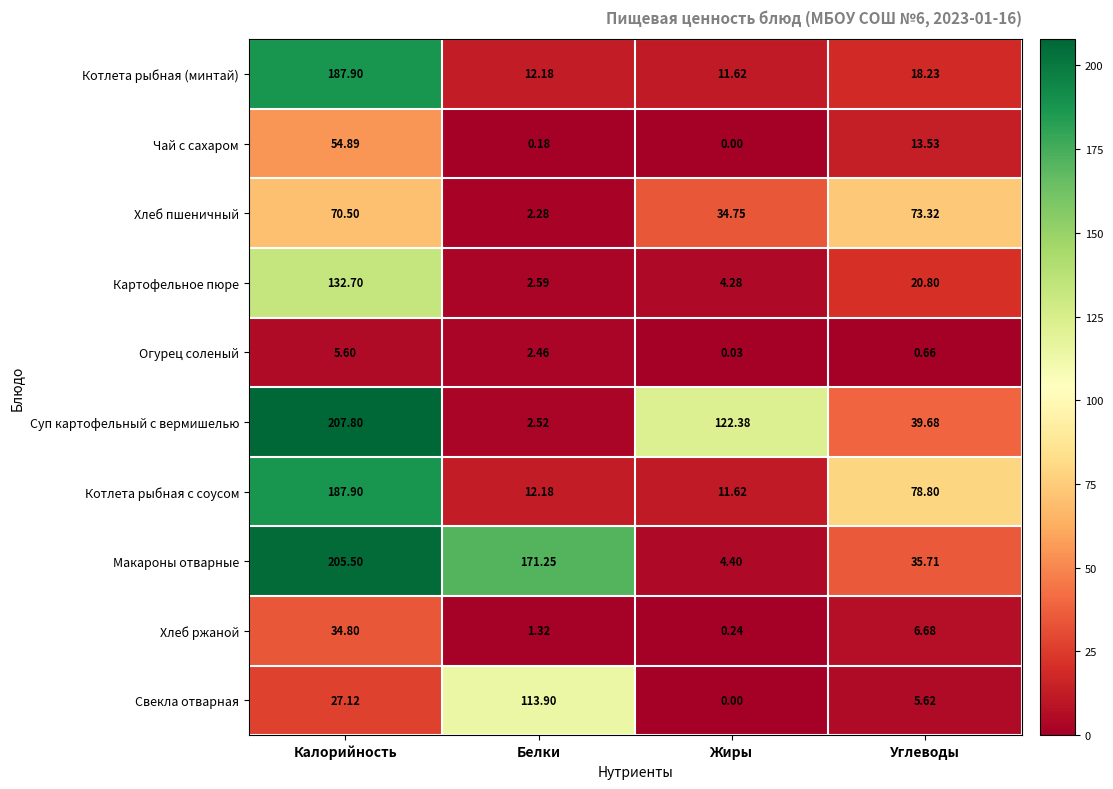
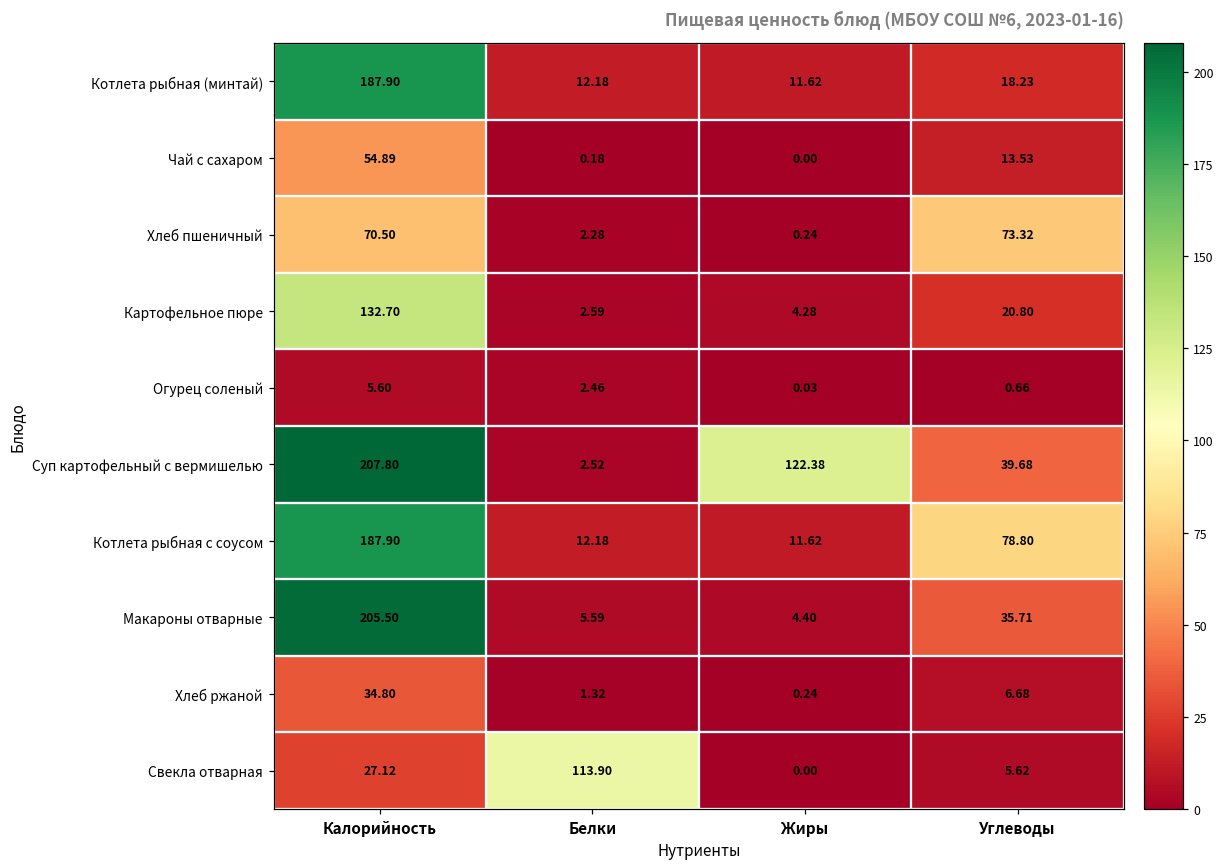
  {
    "Котлета рыбная (минтай)": {
      "Калорийность": 187.90,
      "Белки": 12.18,
      "Жиры": 11.62,
      "Углеводы": 18.23
    },
    "Чай с сахаром": {
      "Калорийность": 54.89,
      "Белки": 0.18,
      "Жиры": 0.00,
      "Углеводы": 13.53
    },
    "Хлеб пшеничный": {
      "Калорийность": 70.50,
      "Белки": 2.28,
-     "Жиры": 34.75,
+     "Жиры": 0.24,
      "Углеводы": 73.32
    },
    "Картофельное пюре": {
      "Калорийность": 132.70,
      "Белки": 2.59,
      "Жиры": 4.28,
      "Углеводы": 20.80
    },
    "Огурец соленый": {
      "Калорийность": 5.60,
      "Белки": 2.46,
      "Жиры": 0.03,
      "Углеводы": 0.66
    },
    "Суп картофельный с вермишелью": {
      "Калорийность": 207.80,
      "Белки": 2.52,
      "Жиры": 122.38,
      "Углеводы": 39.68
    },
    "Котлета рыбная с соусом": {
      "Калорийность": 187.90,
      "Белки": 12.18,
      "Жиры": 11.62,
      "Углеводы": 78.80
    },
    "Макароны отварные": {
      "Калорийность": 205.50,
-     "Белки": 171.25,
+     "Белки": 5.59,
      "Жиры": 4.40,
      "Углеводы": 35.71
    },
    "Хлеб ржаной": {
      "Калорийность": 34.80,
      "Белки": 1.32,
      "Жиры": 0.24,
      "Углеводы": 6.68
    },
    "Свекла отварная": {
      "Калорийность": 27.12,
      "Белки": 113.90,
      "Жиры": 0.00,
      "Углеводы": 5.62
    }
  }
